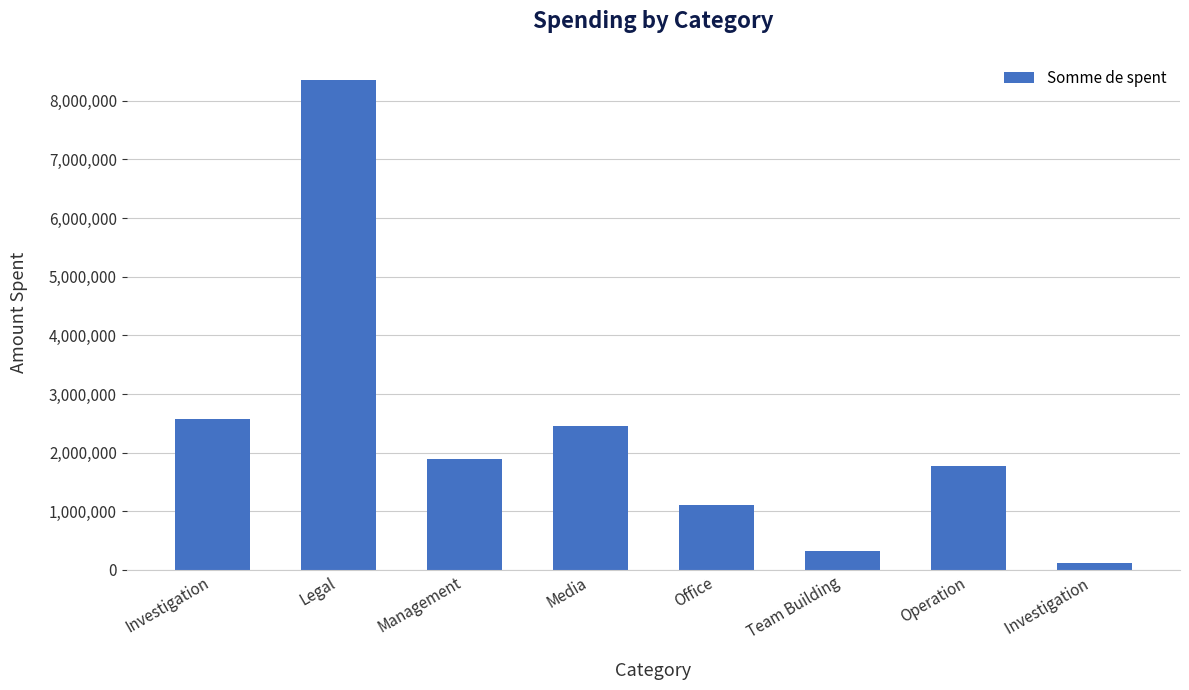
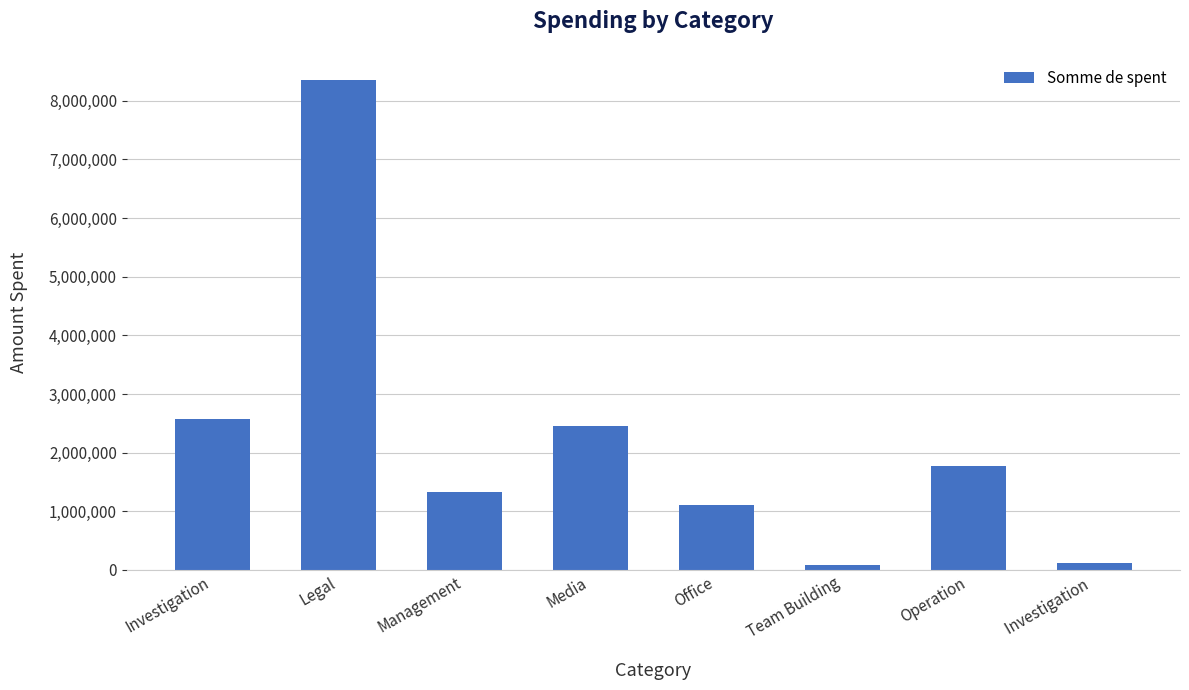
  {
    "Legal": "8,300,000",
-   "Management": "1,900,000",
+   "Management": "1,300,000",
    "Media": "2,500,000",
    "Office": "1,100,000",
-   "Team Building": "300,000",
+   "Team Building": "100,000",
    "Operation": "1,800,000"
  }
